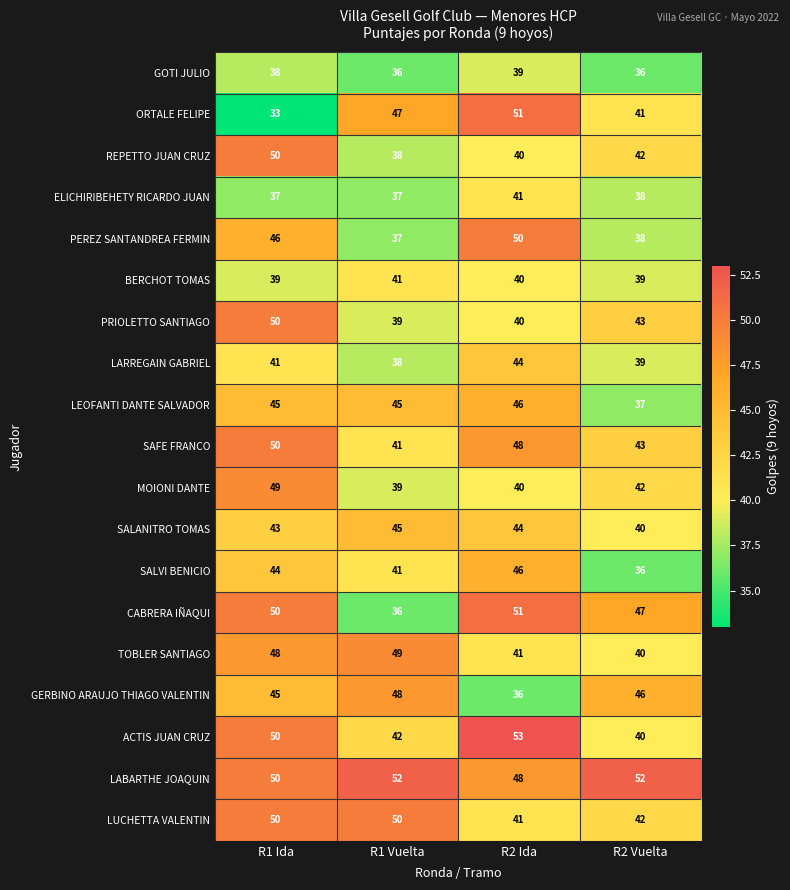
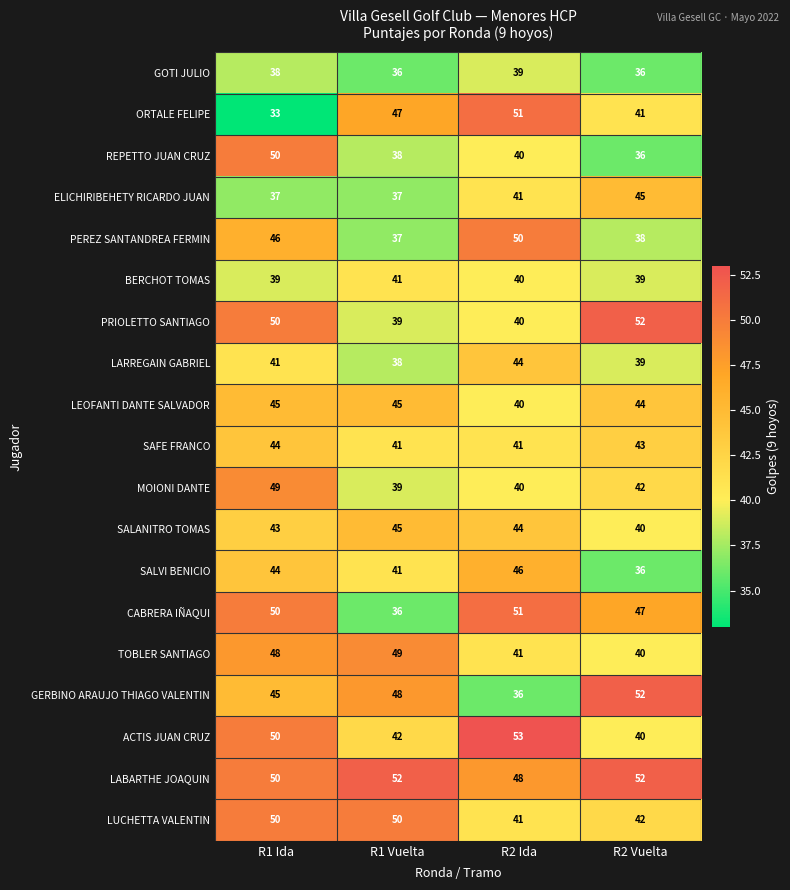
  {
    "GOTI JULIO": {
      "R1 Ida": 38,
      "R1 Vuelta": 36,
      "R2 Ida": 39,
      "R2 Vuelta": 36
    },
    "ORTALE FELIPE": {
      "R1 Ida": 33,
      "R1 Vuelta": 47,
      "R2 Ida": 51,
      "R2 Vuelta": 41
    },
    "REPETTO JUAN CRUZ": {
      "R1 Ida": 50,
      "R1 Vuelta": 38,
      "R2 Ida": 40,
-     "R2 Vuelta": 42
+     "R2 Vuelta": 36
    },
    "ELICHIRIBEHETY RICARDO JUAN": {
      "R1 Ida": 37,
      "R1 Vuelta": 37,
      "R2 Ida": 41,
-     "R2 Vuelta": 38
+     "R2 Vuelta": 45
    },
    "PEREZ SANTANDREA FERMIN": {
      "R1 Ida": 46,
      "R1 Vuelta": 37,
      "R2 Ida": 50,
      "R2 Vuelta": 38
    },
    "BERCHOT TOMAS": {
      "R1 Ida": 39,
      "R1 Vuelta": 41,
      "R2 Ida": 40,
      "R2 Vuelta": 39
    },
    "PRIOLETTO SANTIAGO": {
      "R1 Ida": 50,
      "R1 Vuelta": 39,
      "R2 Ida": 40,
-     "R2 Vuelta": 43
+     "R2 Vuelta": 52
    },
    "LARREGAIN GABRIEL": {
      "R1 Ida": 41,
      "R1 Vuelta": 38,
      "R2 Ida": 44,
      "R2 Vuelta": 39
    },
    "LEOFANTI DANTE SALVADOR": {
      "R1 Ida": 45,
      "R1 Vuelta": 45,
-     "R2 Ida": 46,
-     "R2 Vuelta": 37
+     "R2 Ida": 40,
+     "R2 Vuelta": 44
    },
    "SAFE FRANCO": {
-     "R1 Ida": 50,
+     "R1 Ida": 44,
      "R1 Vuelta": 41,
-     "R2 Ida": 48,
+     "R2 Ida": 41,
      "R2 Vuelta": 43
    },
    "MOIONI DANTE": {
      "R1 Ida": 49,
      "R1 Vuelta": 39,
      "R2 Ida": 40,
      "R2 Vuelta": 42
    },
    "SALANITRO TOMAS": {
      "R1 Ida": 43,
      "R1 Vuelta": 45,
      "R2 Ida": 44,
      "R2 Vuelta": 40
    },
    "SALVI BENICIO": {
      "R1 Ida": 44,
      "R1 Vuelta": 41,
      "R2 Ida": 46,
      "R2 Vuelta": 36
    },
    "CABRERA IÑAQUI": {
      "R1 Ida": 50,
      "R1 Vuelta": 36,
      "R2 Ida": 51,
      "R2 Vuelta": 47
    },
    "TOBLER SANTIAGO": {
      "R1 Ida": 48,
      "R1 Vuelta": 49,
      "R2 Ida": 41,
      "R2 Vuelta": 40
    },
    "GERBINO ARAUJO THIAGO VALENTIN": {
      "R1 Ida": 45,
      "R1 Vuelta": 48,
      "R2 Ida": 36,
-     "R2 Vuelta": 46
+     "R2 Vuelta": 52
    },
    "ACTIS JUAN CRUZ": {
      "R1 Ida": 50,
      "R1 Vuelta": 42,
      "R2 Ida": 53,
      "R2 Vuelta": 40
    },
    "LABARTHE JOAQUIN": {
      "R1 Ida": 50,
      "R1 Vuelta": 52,
      "R2 Ida": 48,
      "R2 Vuelta": 52
    },
    "LUCHETTA VALENTIN": {
      "R1 Ida": 50,
      "R1 Vuelta": 50,
      "R2 Ida": 41,
      "R2 Vuelta": 42
    }
  }
